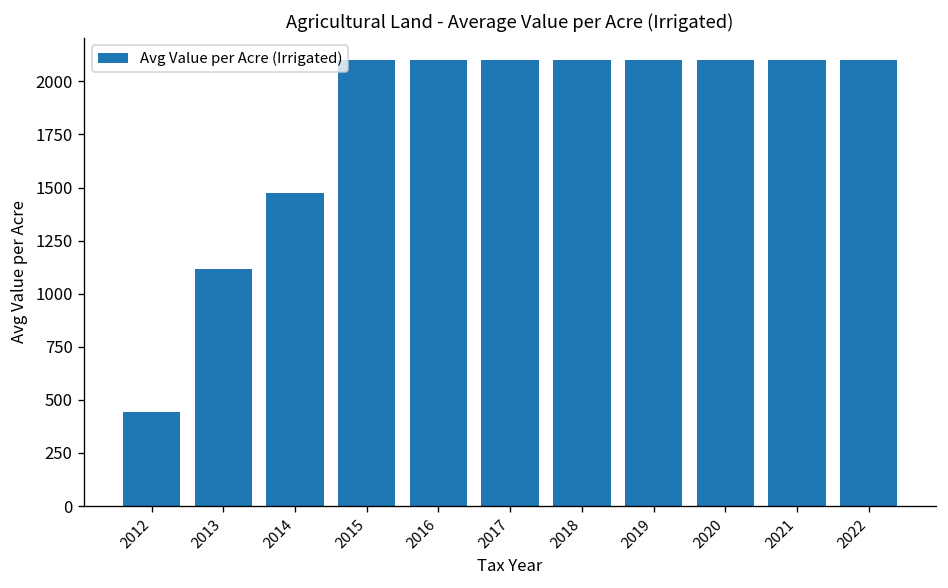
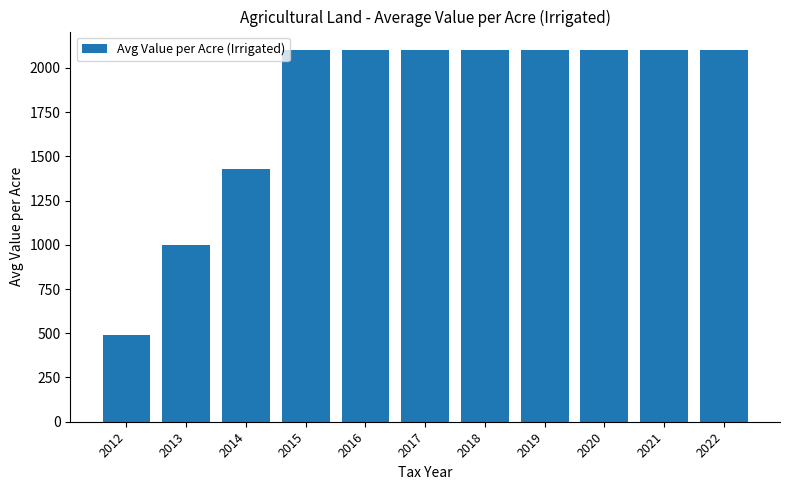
  {
-   "2012": 440,
-   "2013": 1120,
-   "2014": 1480,
+   "2012": 490,
+   "2013": 1000,
+   "2014": 1430,
    "2015": 2100,
    "2016": 2100,
    "2017": 2100,
    "2018": 2100,
    "2019": 2100,
    "2020": 2100,
    "2021": 2100,
    "2022": 2100
  }
